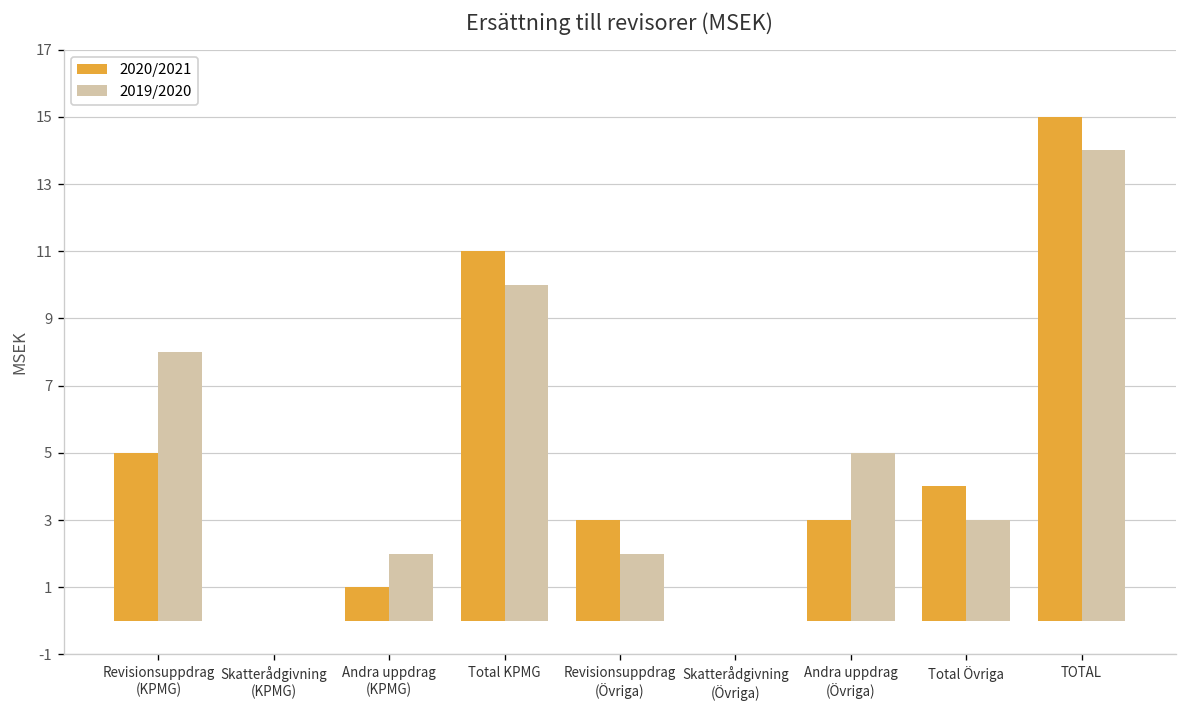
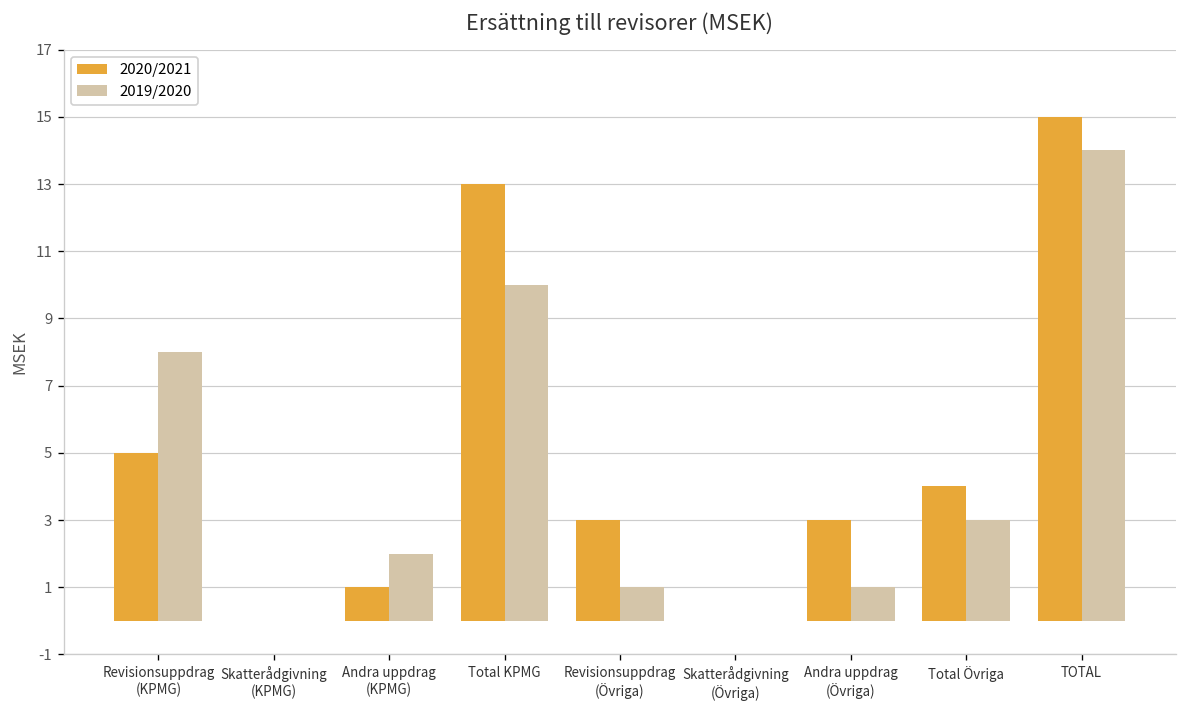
  {
    "2020/2021": {
      "Revisionsuppdrag (KPMG)": 5,
      "Skatterådgivning (KPMG)": 0,
      "Andra uppdrag (KPMG)": 1,
-     "Total KPMG": 11,
+     "Total KPMG": 13,
      "Revisionsuppdrag (Övriga)": 3,
      "Skatterådgivning (Övriga)": 0,
      "Andra uppdrag (Övriga)": 3,
      "Total Övriga": 4,
      "TOTAL": 15
    },
    "2019/2020": {
      "Revisionsuppdrag (KPMG)": 8,
      "Skatterådgivning (KPMG)": 0,
      "Andra uppdrag (KPMG)": 2,
      "Total KPMG": 10,
-     "Revisionsuppdrag (Övriga)": 2,
+     "Revisionsuppdrag (Övriga)": 1,
      "Skatterådgivning (Övriga)": 0,
-     "Andra uppdrag (Övriga)": 5,
+     "Andra uppdrag (Övriga)": 1,
      "Total Övriga": 3,
      "TOTAL": 14
    }
  }
